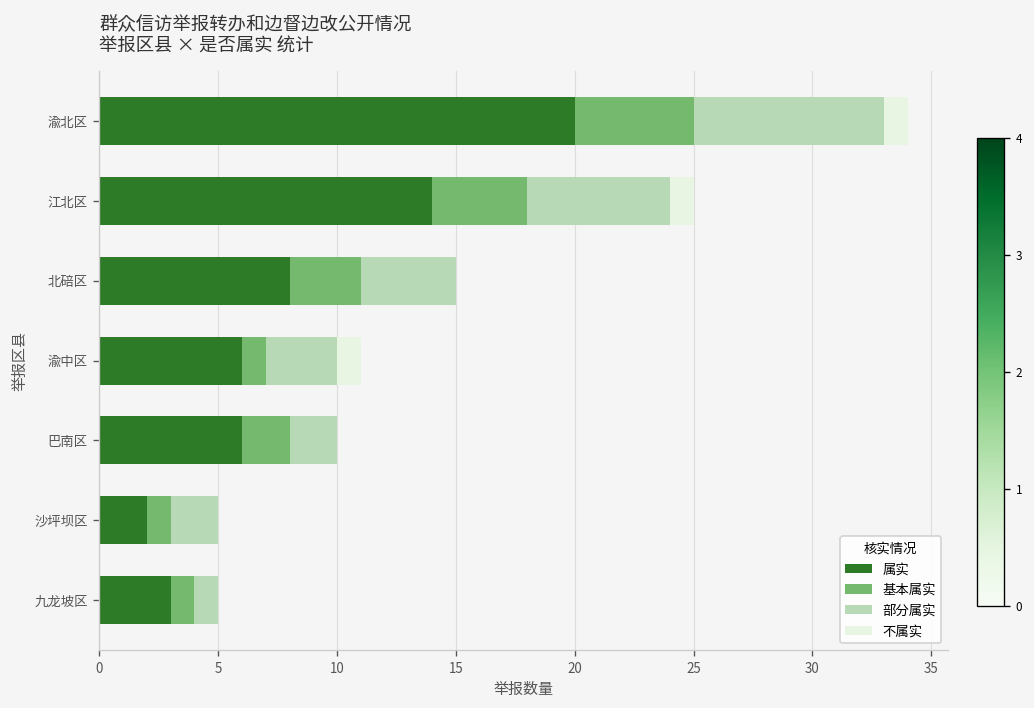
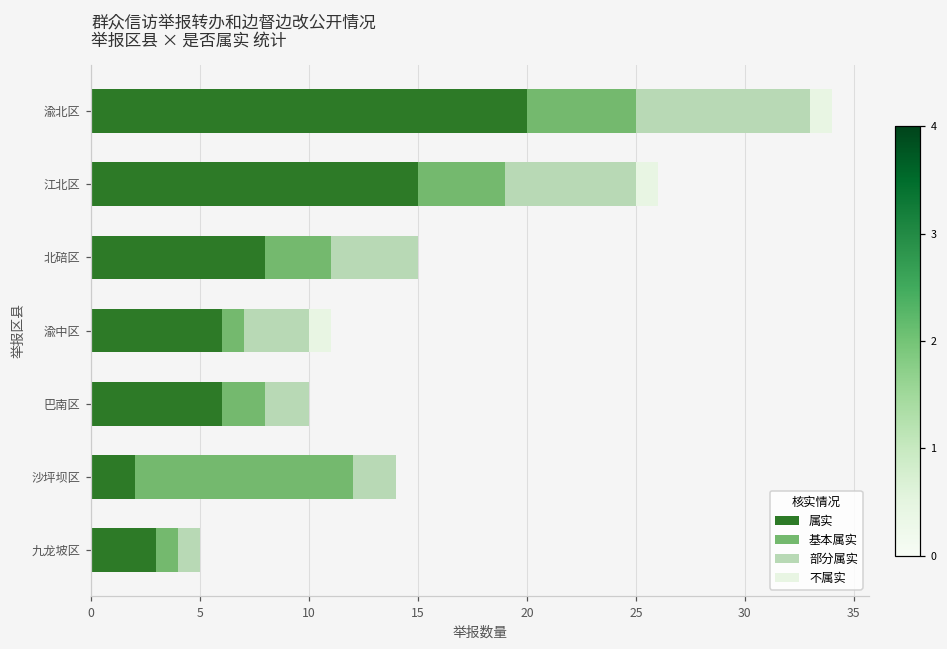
  {
    "属实": {
      "渝北区": 20,
-     "江北区": 14,
+     "江北区": 15,
      "北碚区": 8,
      "渝中区": 6,
      "巴南区": 6,
      "沙坪坝区": 2,
      "九龙坡区": 3
    },
    "基本属实": {
      "渝北区": 5,
      "江北区": 4,
      "北碚区": 3,
      "渝中区": 1,
      "巴南区": 2,
-     "沙坪坝区": 1,
+     "沙坪坝区": 10,
      "九龙坡区": 1
    },
    "部分属实": {
      "渝北区": 8,
      "江北区": 6,
      "北碚区": 4,
      "渝中区": 3,
      "巴南区": 2,
      "沙坪坝区": 2,
      "九龙坡区": 1
    },
    "不属实": {
      "渝北区": 1,
      "江北区": 1,
      "北碚区": 0,
      "渝中区": 1,
      "巴南区": 0,
      "沙坪坝区": 0,
      "九龙坡区": 0
    }
  }
